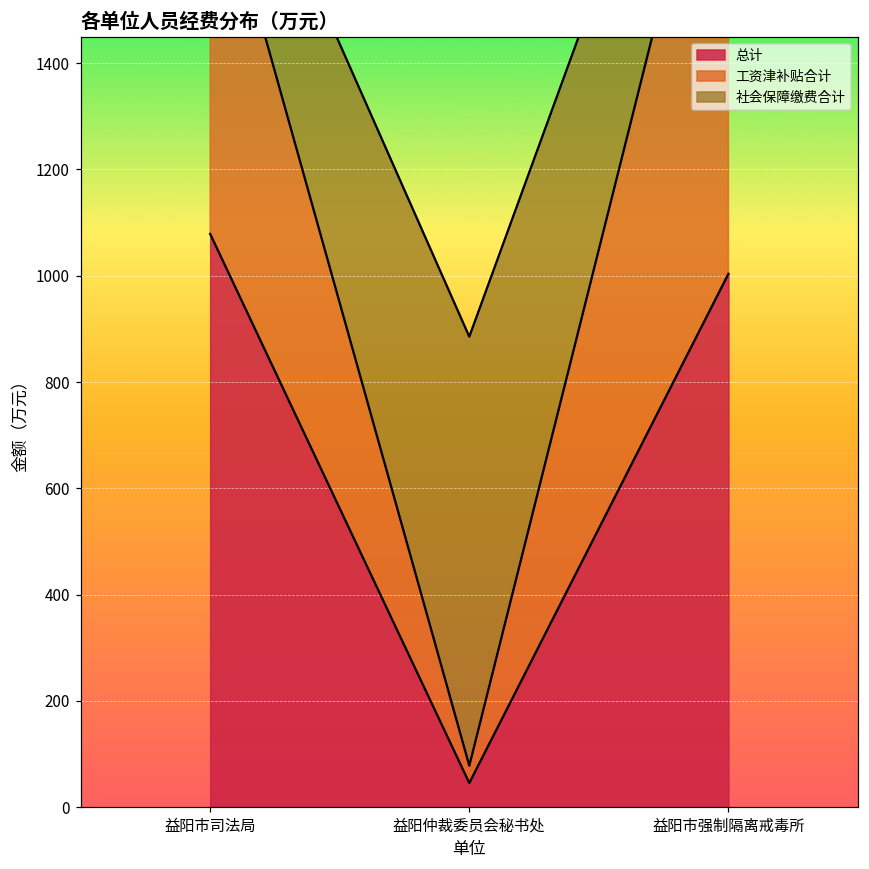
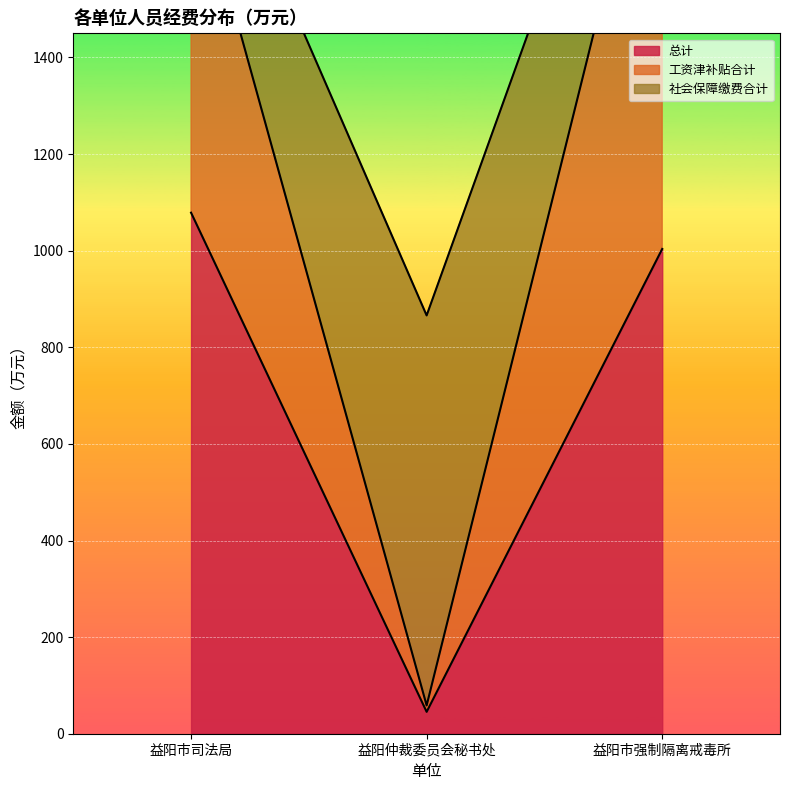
  {
    "总计": {
      "益阳市司法局": 1080,
      "益阳仲裁委员会秘书处": 50,
      "益阳市强制隔离戒毒所": 1000
    },
    "工资津补贴合计": {
-     "益阳仲裁委员会秘书处": 30
+     "益阳仲裁委员会秘书处": 10
    },
    "社会保障缴费合计": {
      "益阳仲裁委员会秘书处": 810
    }
  }
